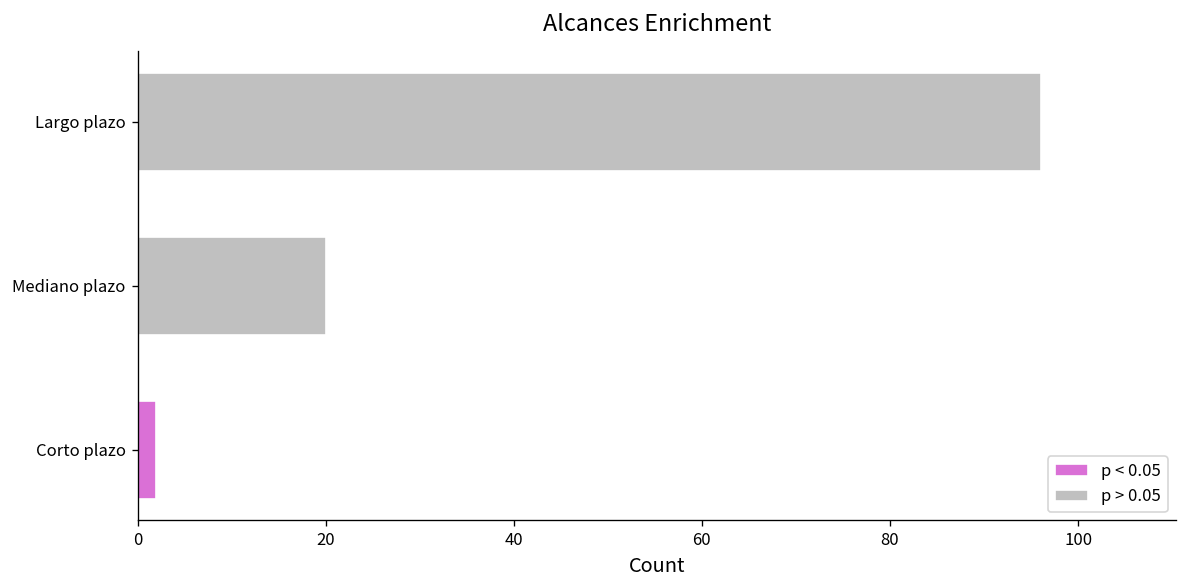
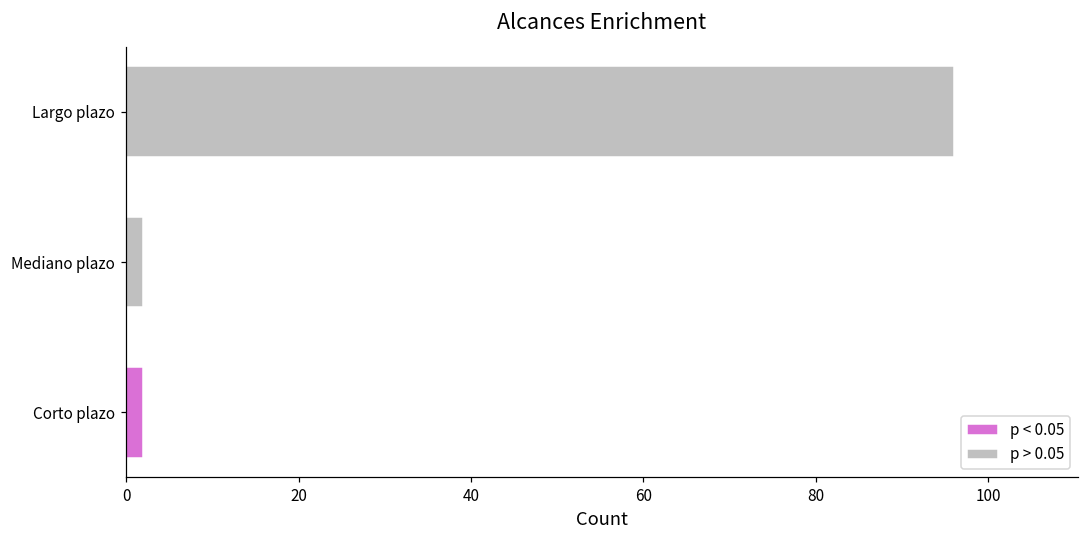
  {
    "Largo plazo": 96,
-   "Mediano plazo": 20,
+   "Mediano plazo": 2,
    "Corto plazo": 2
  }
